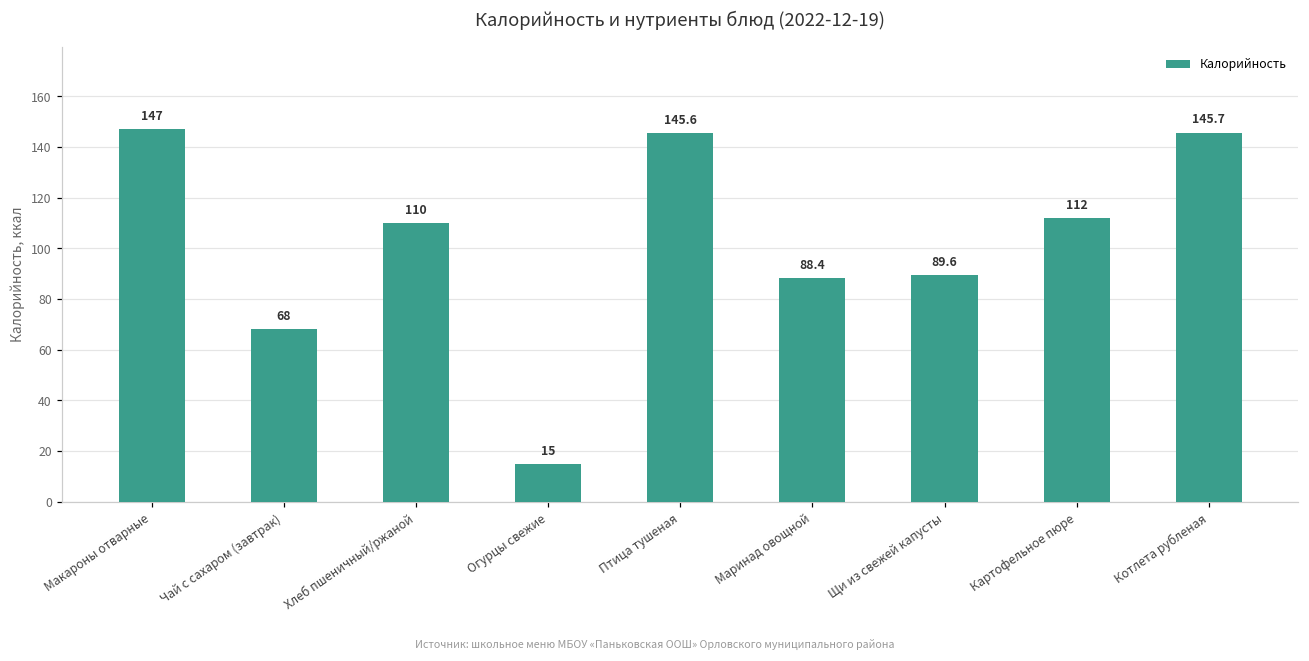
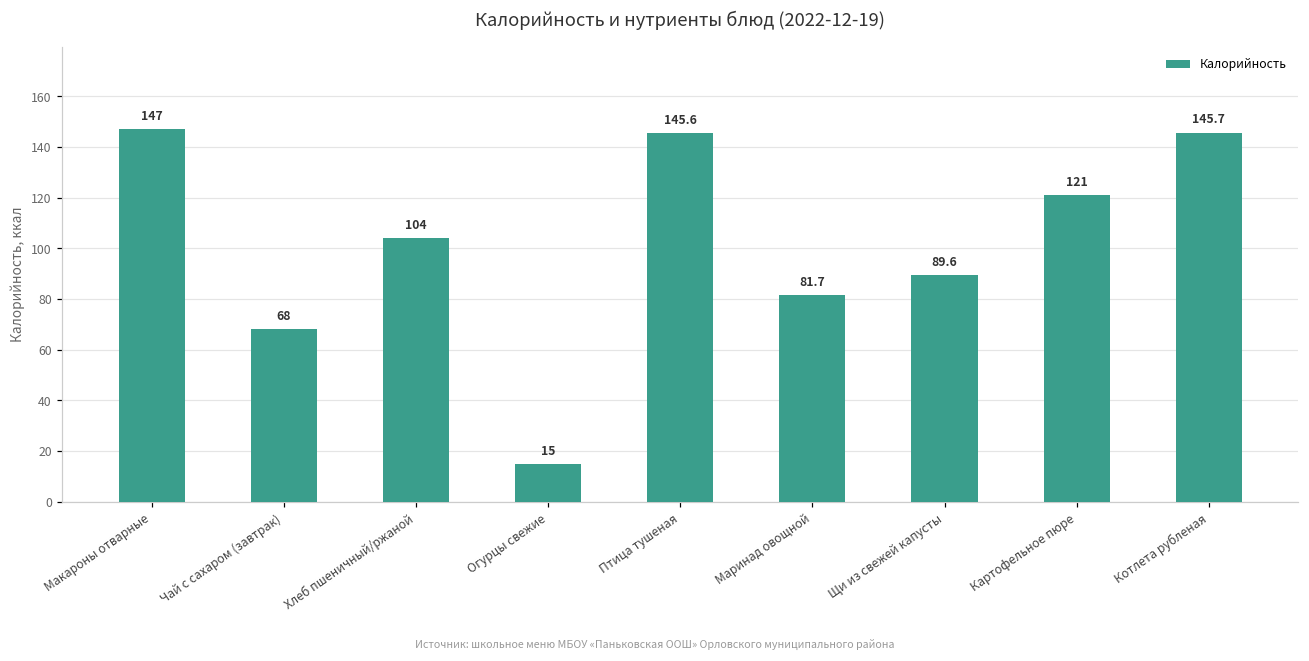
  {
    "Макароны отварные": 147,
    "Чай с сахаром (завтрак)": 68,
-   "Хлеб пшеничный/ржаной": 110,
+   "Хлеб пшеничный/ржаной": 104,
    "Огурцы свежие": 15,
    "Птица тушеная": 145.6,
-   "Маринад овощной": 88.4,
+   "Маринад овощной": 81.7,
    "Щи из свежей капусты": 89.6,
-   "Картофельное пюре": 112,
+   "Картофельное пюре": 121,
    "Котлета рубленая": 145.7
  }
